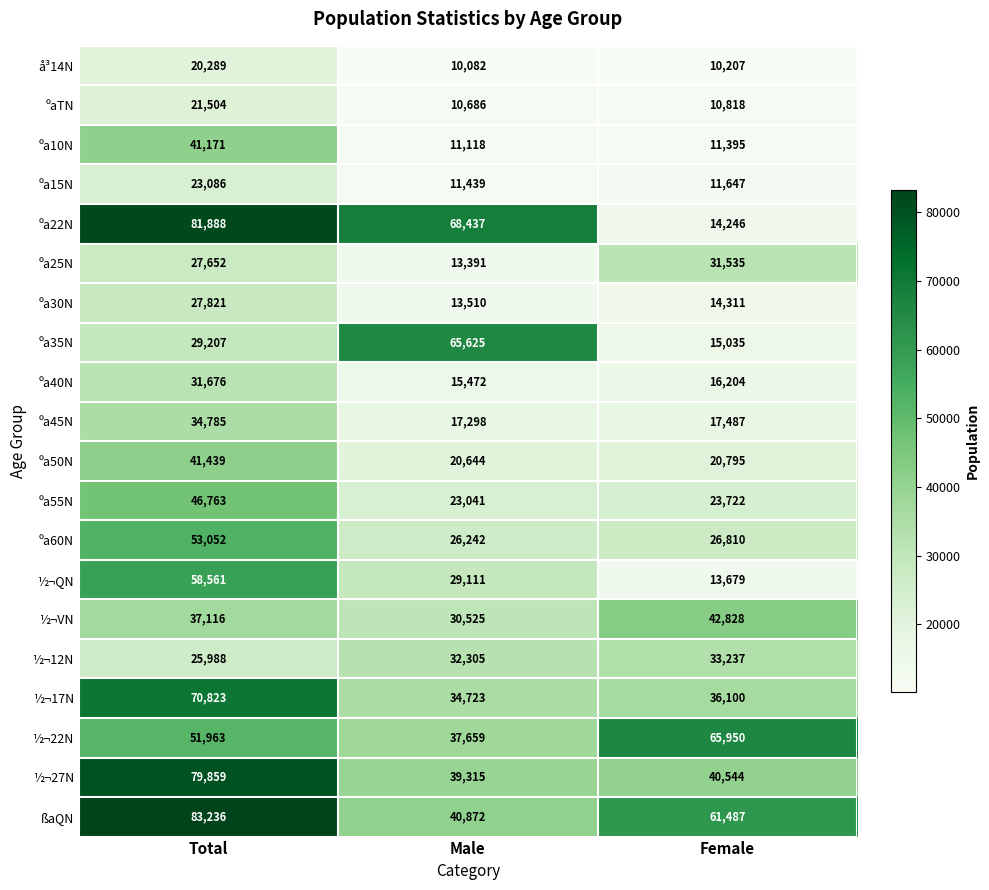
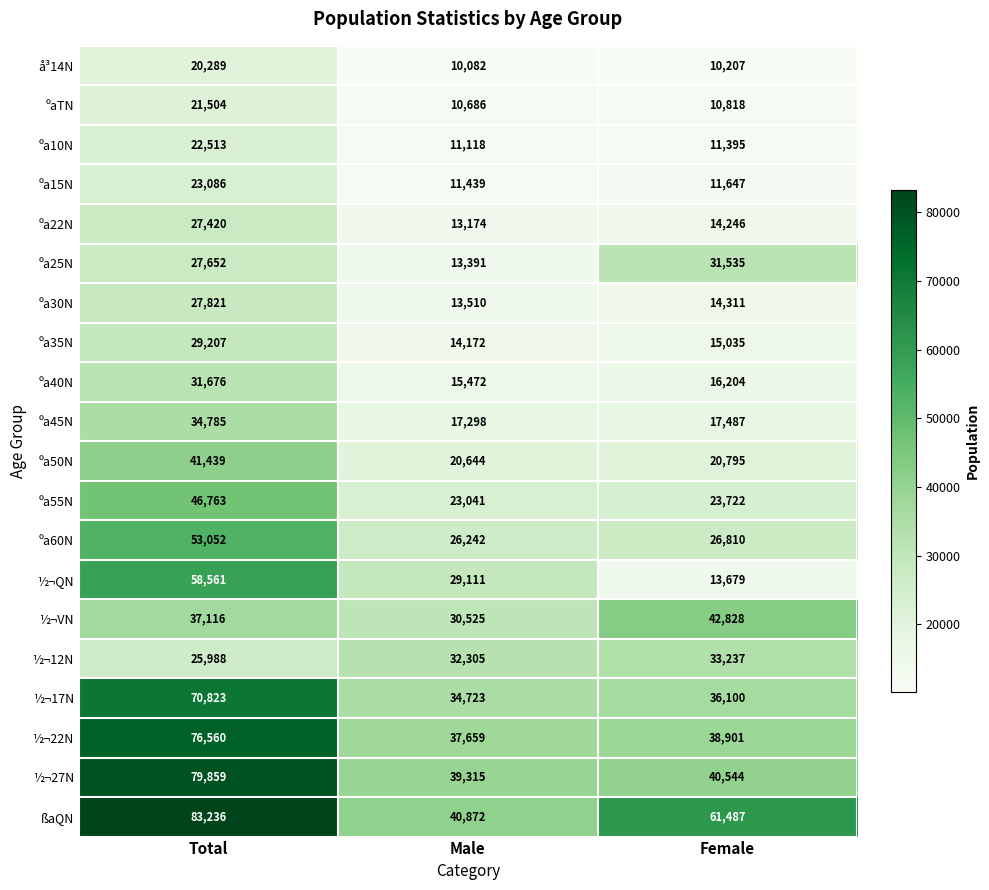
  {
    "å³14N": {
      "Total": "20,289",
      "Male": "10,082",
      "Female": "10,207"
    },
    "ºaTN": {
      "Total": "21,504",
      "Male": "10,686",
      "Female": "10,818"
    },
    "ºa10N": {
-     "Total": "41,171",
+     "Total": "22,513",
      "Male": "11,118",
      "Female": "11,395"
    },
    "ºa15N": {
      "Total": "23,086",
      "Male": "11,439",
      "Female": "11,647"
    },
    "ºa22N": {
-     "Total": "81,888",
-     "Male": "68,437",
+     "Total": "27,420",
+     "Male": "13,174",
      "Female": "14,246"
    },
    "ºa25N": {
      "Total": "27,652",
      "Male": "13,391",
      "Female": "31,535"
    },
    "ºa30N": {
      "Total": "27,821",
      "Male": "13,510",
      "Female": "14,311"
    },
    "ºa35N": {
      "Total": "29,207",
-     "Male": "65,625",
+     "Male": "14,172",
      "Female": "15,035"
    },
    "ºa40N": {
      "Total": "31,676",
      "Male": "15,472",
      "Female": "16,204"
    },
    "ºa45N": {
      "Total": "34,785",
      "Male": "17,298",
      "Female": "17,487"
    },
    "ºa50N": {
      "Total": "41,439",
      "Male": "20,644",
      "Female": "20,795"
    },
    "ºa55N": {
      "Total": "46,763",
      "Male": "23,041",
      "Female": "23,722"
    },
    "ºa60N": {
      "Total": "53,052",
      "Male": "26,242",
      "Female": "26,810"
    },
    "½¬QN": {
      "Total": "58,561",
      "Male": "29,111",
      "Female": "13,679"
    },
    "½¬VN": {
      "Total": "37,116",
      "Male": "30,525",
      "Female": "42,828"
    },
    "½¬12N": {
      "Total": "25,988",
      "Male": "32,305",
      "Female": "33,237"
    },
    "½¬17N": {
      "Total": "70,823",
      "Male": "34,723",
      "Female": "36,100"
    },
    "½¬22N": {
-     "Total": "51,963",
+     "Total": "76,560",
      "Male": "37,659",
-     "Female": "65,950"
+     "Female": "38,901"
    },
    "½¬27N": {
      "Total": "79,859",
      "Male": "39,315",
      "Female": "40,544"
    },
    "ßaQN": {
      "Total": "83,236",
      "Male": "40,872",
      "Female": "61,487"
    }
  }
